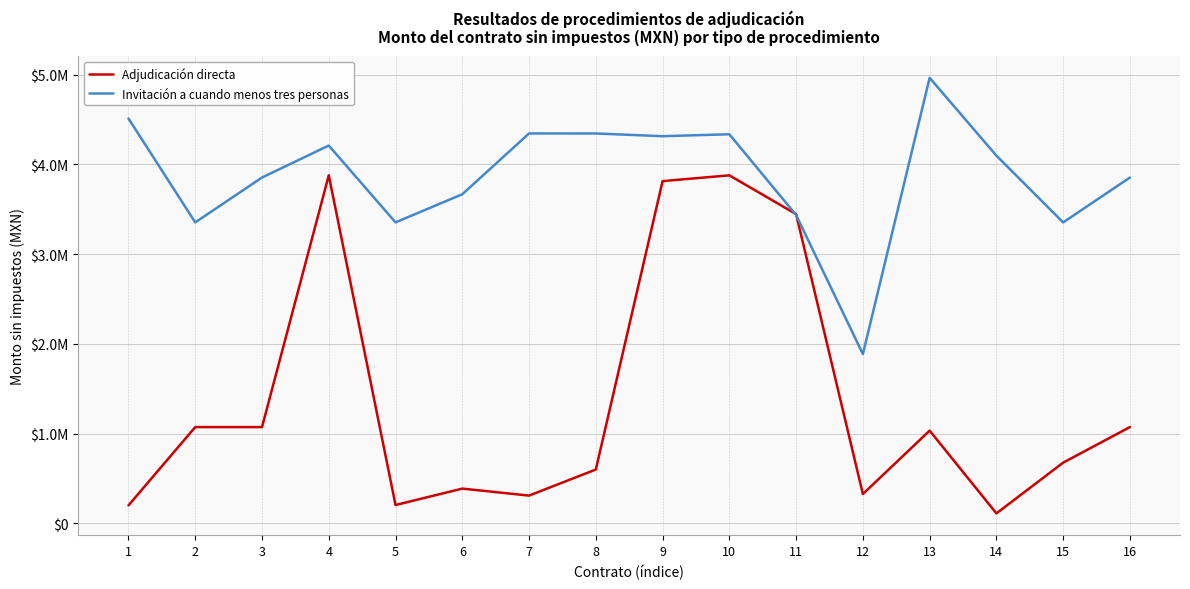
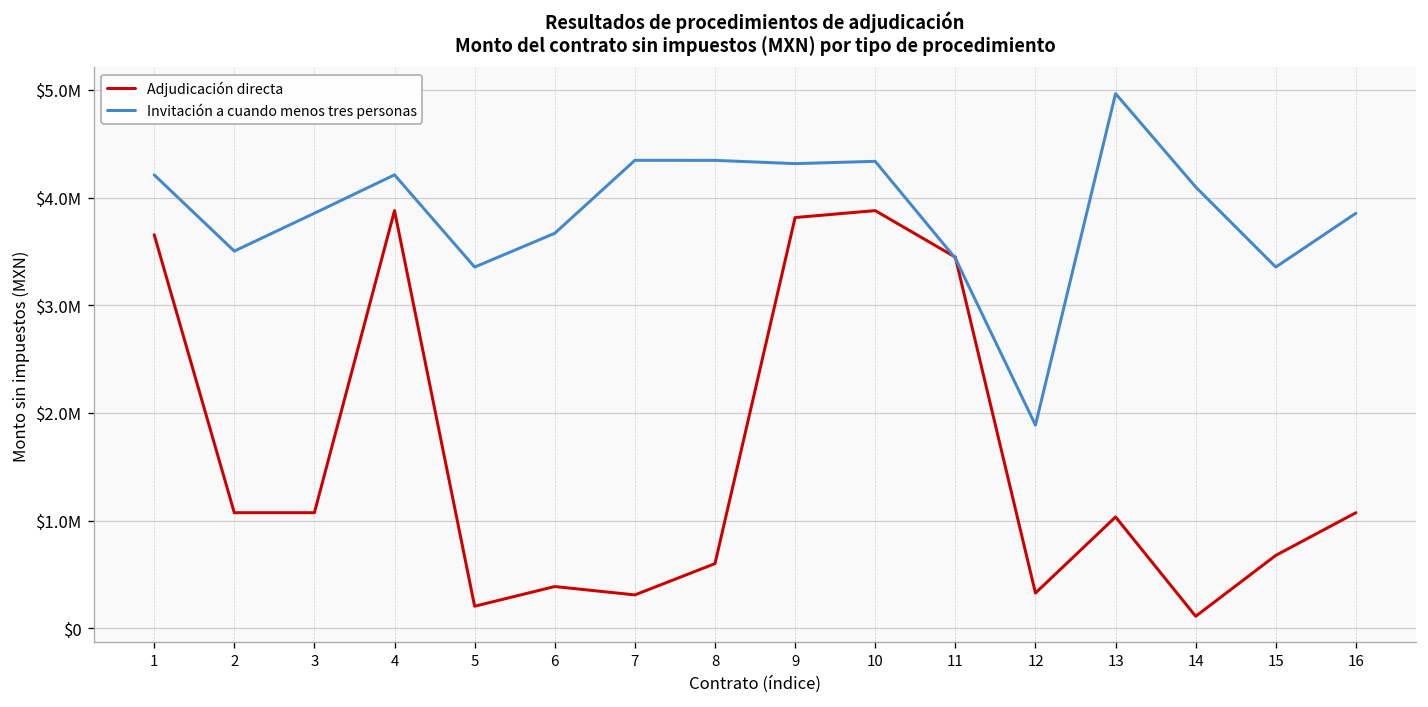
  {
    "Adjudicación directa": {
-     "1": "$200000",
+     "1": "$3700000",
      "2": "$1100000",
      "3": "$1100000",
      "4": "$3900000",
      "5": "$200000",
      "6": "$400000",
      "7": "$300000",
      "8": "$600000",
      "9": "$3800000",
      "10": "$3900000",
      "12": "$300000",
      "13": "$1000000",
      "14": "$100000",
      "15": "$700000",
      "16": "$1100000"
    },
    "Invitación a cuando menos tres personas": {
-     "1": "$4500000",
-     "2": "$3400000",
+     "1": "$4200000",
+     "2": "$3500000",
      "3": "$3900000",
      "4": "$4200000",
      "5": "$3400000",
      "6": "$3700000",
      "7": "$4300000",
      "8": "$4300000",
      "9": "$4300000",
      "10": "$4300000",
      "12": "$1900000",
      "13": "$5000000",
      "14": "$4100000",
      "15": "$3400000",
      "16": "$3900000"
    }
  }
